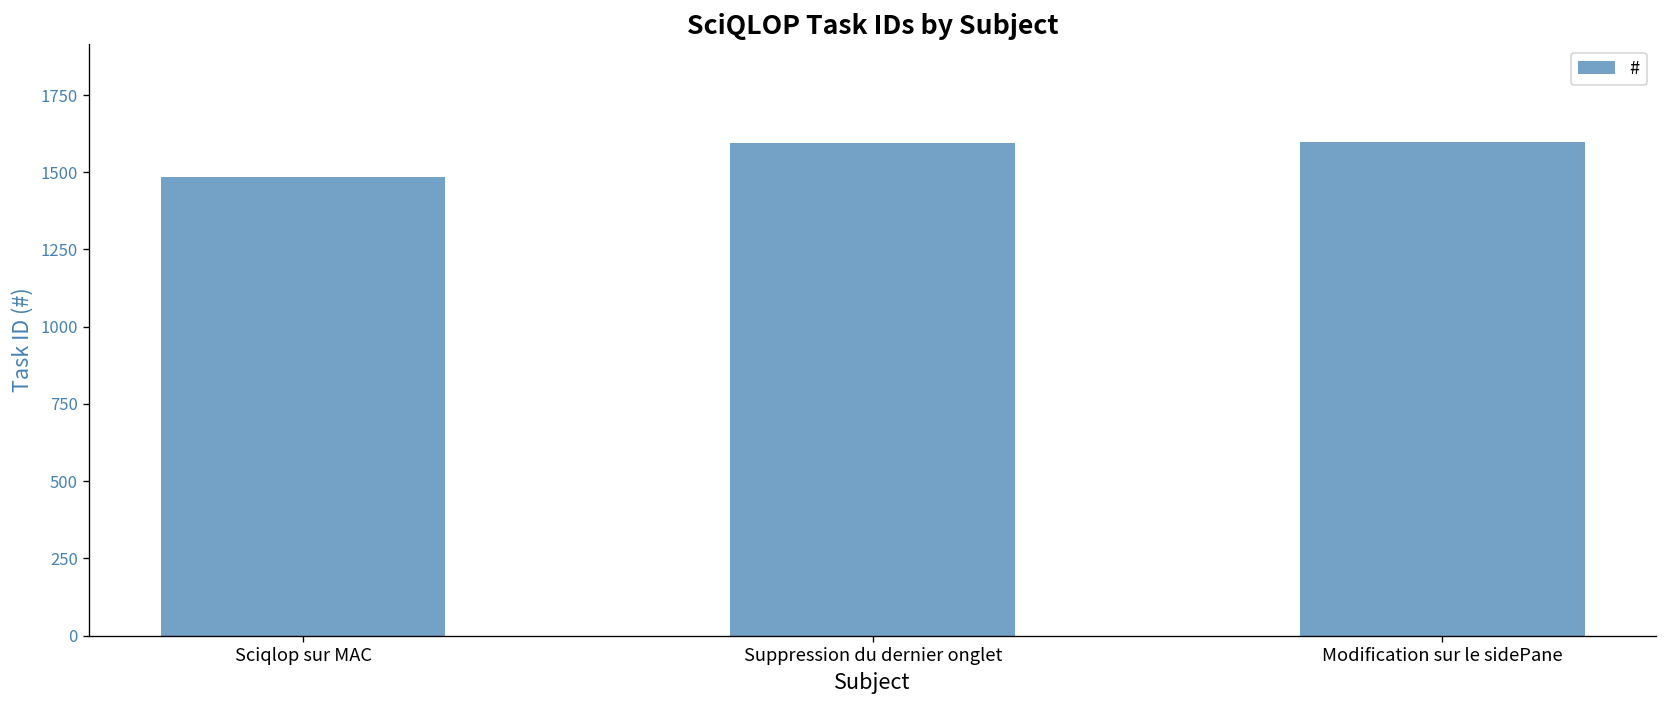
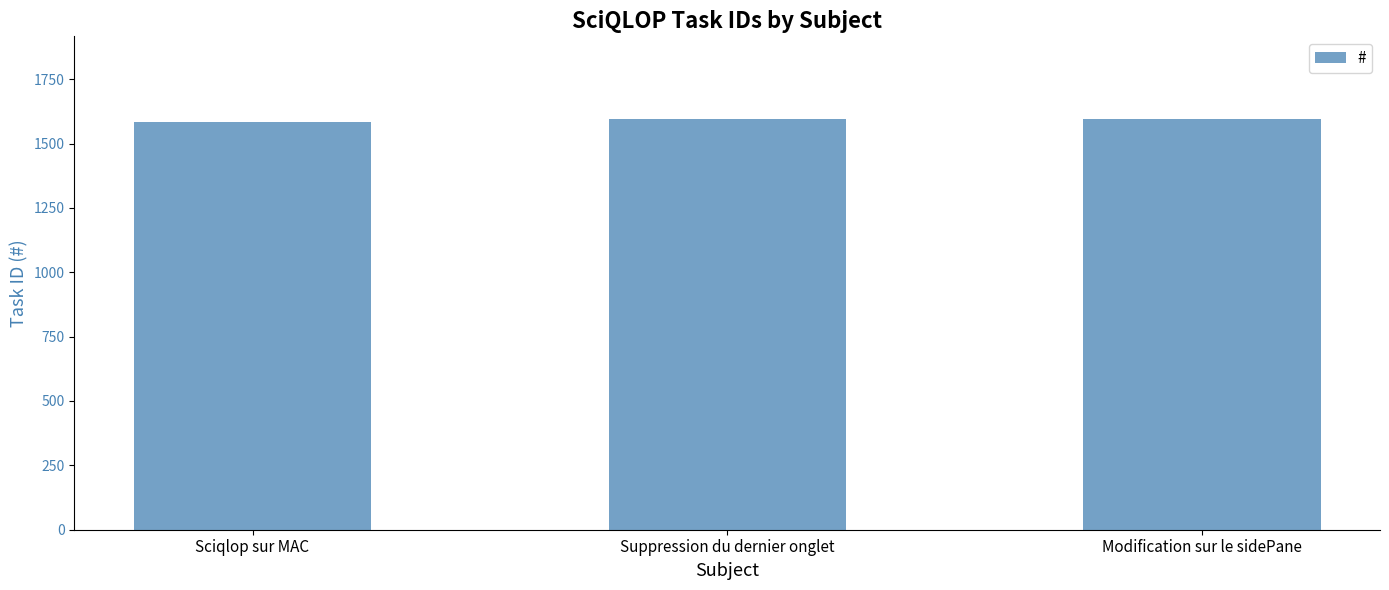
  {
-   "Sciqlop sur MAC": 1490,
+   "Sciqlop sur MAC": 1580,
    "Suppression du dernier onglet": 1600,
    "Modification sur le sidePane": 1600
  }
